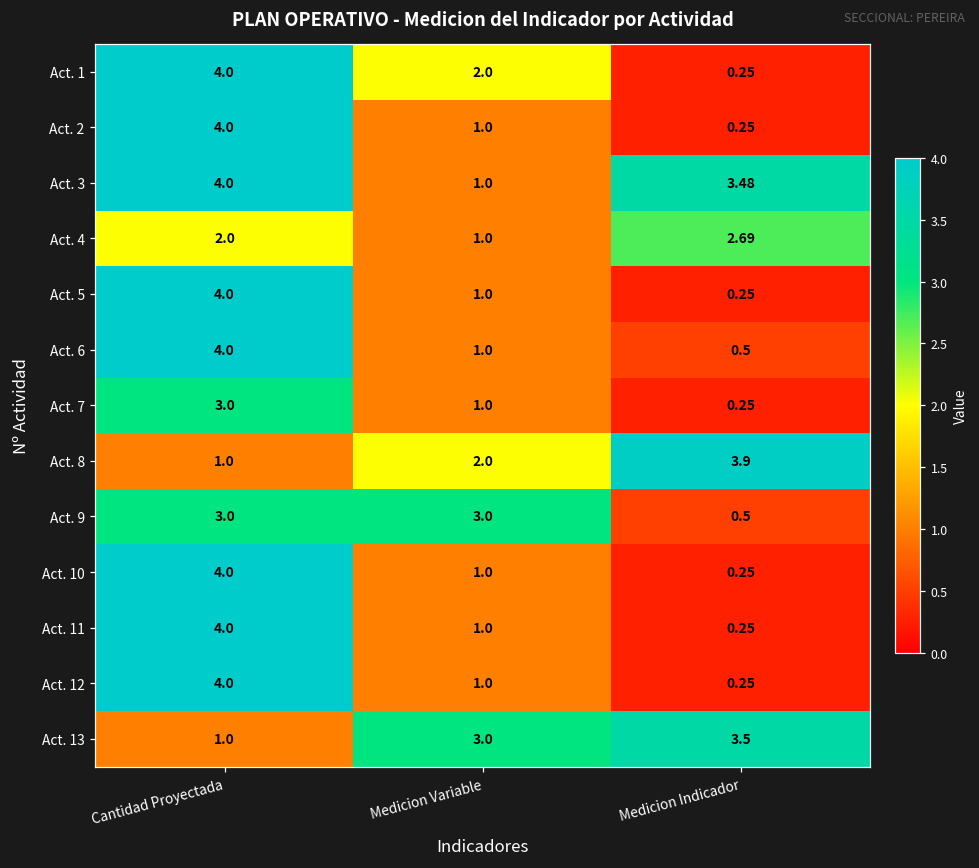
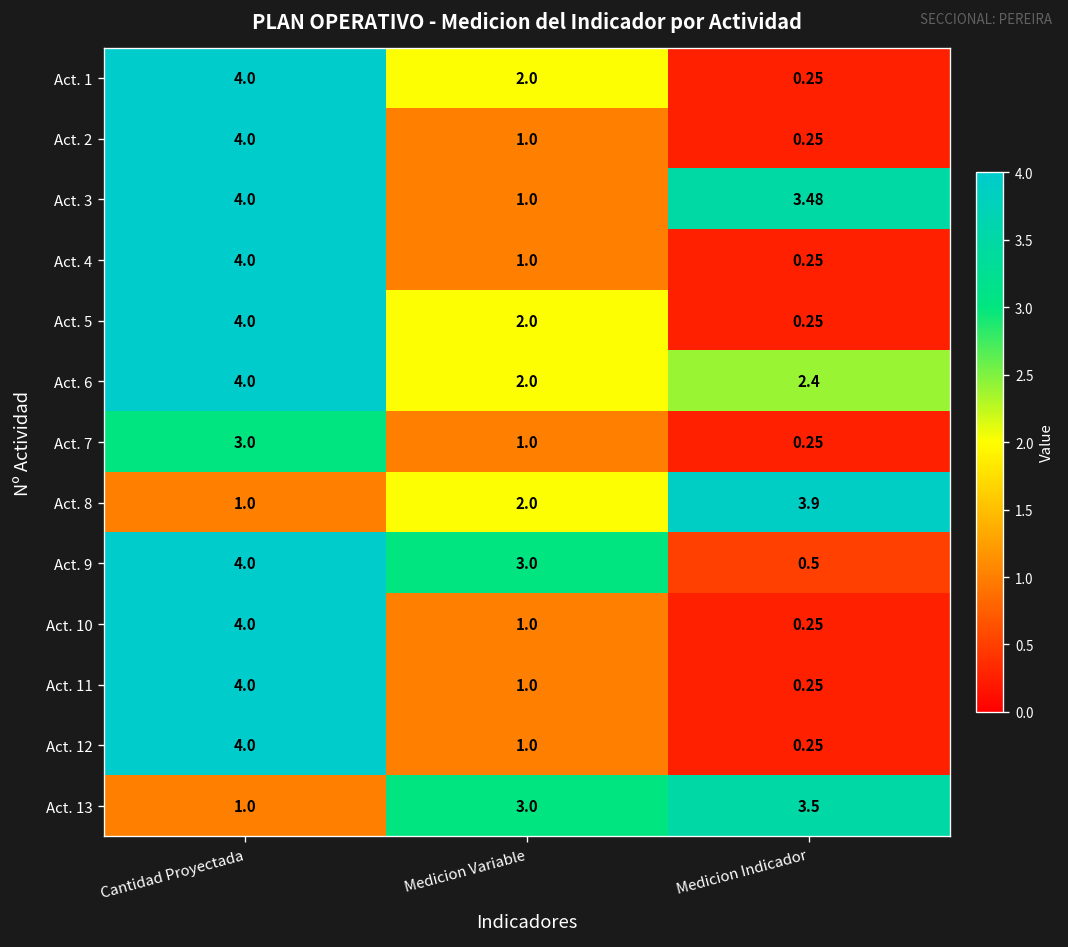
  {
    "Act. 1": {
      "Cantidad Proyectada": 4.0,
      "Medicion Variable": 2.0,
      "Medicion Indicador": 0.25
    },
    "Act. 2": {
      "Cantidad Proyectada": 4.0,
      "Medicion Variable": 1.0,
      "Medicion Indicador": 0.25
    },
    "Act. 3": {
      "Cantidad Proyectada": 4.0,
      "Medicion Variable": 1.0,
      "Medicion Indicador": 3.48
    },
    "Act. 4": {
-     "Cantidad Proyectada": 2.0,
+     "Cantidad Proyectada": 4.0,
      "Medicion Variable": 1.0,
-     "Medicion Indicador": 2.69
+     "Medicion Indicador": 0.25
    },
    "Act. 5": {
      "Cantidad Proyectada": 4.0,
-     "Medicion Variable": 1.0,
+     "Medicion Variable": 2.0,
      "Medicion Indicador": 0.25
    },
    "Act. 6": {
      "Cantidad Proyectada": 4.0,
-     "Medicion Variable": 1.0,
-     "Medicion Indicador": 0.5
+     "Medicion Variable": 2.0,
+     "Medicion Indicador": 2.4
    },
    "Act. 7": {
      "Cantidad Proyectada": 3.0,
      "Medicion Variable": 1.0,
      "Medicion Indicador": 0.25
    },
    "Act. 8": {
      "Cantidad Proyectada": 1.0,
      "Medicion Variable": 2.0,
      "Medicion Indicador": 3.9
    },
    "Act. 9": {
-     "Cantidad Proyectada": 3.0,
+     "Cantidad Proyectada": 4.0,
      "Medicion Variable": 3.0,
      "Medicion Indicador": 0.5
    },
    "Act. 10": {
      "Cantidad Proyectada": 4.0,
      "Medicion Variable": 1.0,
      "Medicion Indicador": 0.25
    },
    "Act. 11": {
      "Cantidad Proyectada": 4.0,
      "Medicion Variable": 1.0,
      "Medicion Indicador": 0.25
    },
    "Act. 12": {
      "Cantidad Proyectada": 4.0,
      "Medicion Variable": 1.0,
      "Medicion Indicador": 0.25
    },
    "Act. 13": {
      "Cantidad Proyectada": 1.0,
      "Medicion Variable": 3.0,
      "Medicion Indicador": 3.5
    }
  }
